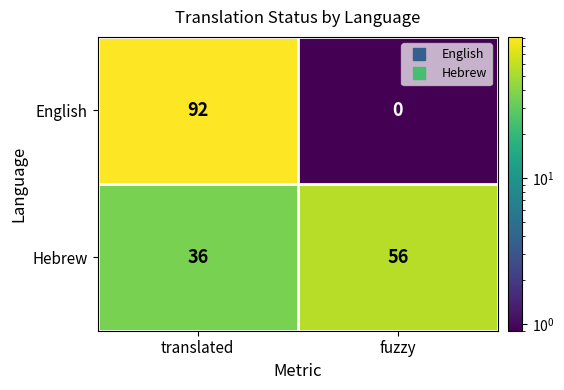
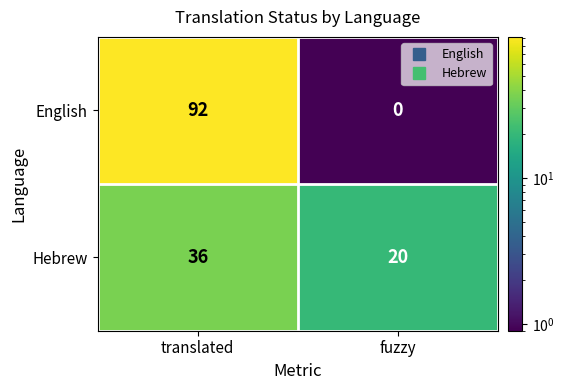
  {
    "English": {
      "translated": 92,
      "fuzzy": 0
    },
    "Hebrew": {
      "translated": 36,
-     "fuzzy": 56
+     "fuzzy": 20
    }
  }
